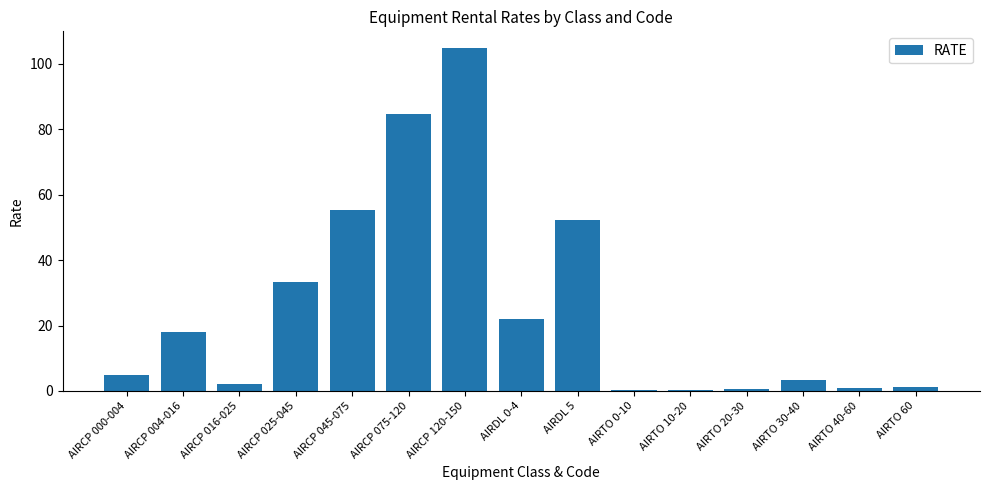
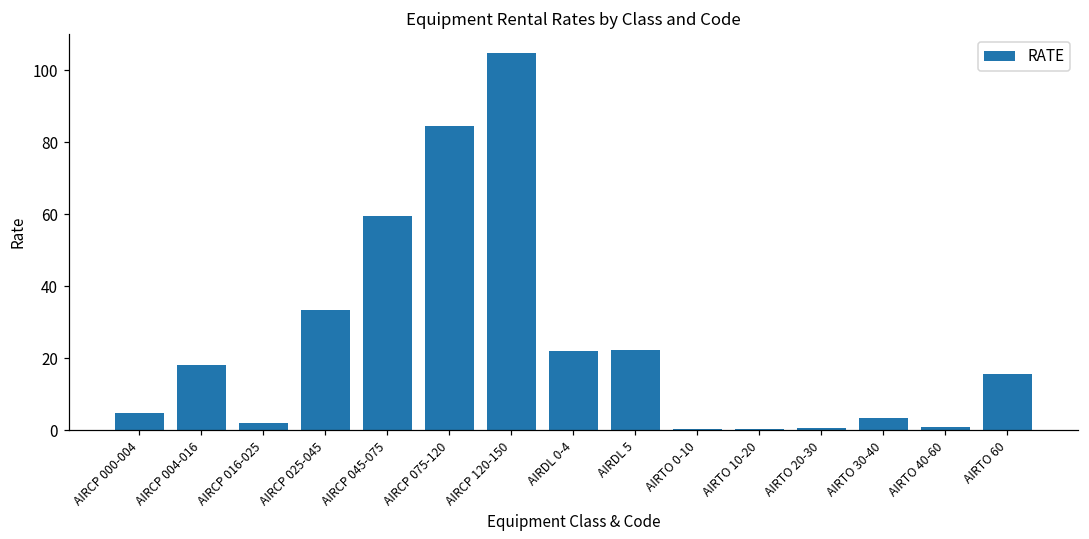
  {
    "AIRCP 000-004": 5,
    "AIRCP 004-016": 18,
    "AIRCP 016-025": 2,
    "AIRCP 025-045": 33,
-   "AIRCP 045-075": 55,
+   "AIRCP 045-075": 60,
    "AIRCP 075-120": 85,
    "AIRCP 120-150": 105,
    "AIRDL 0-4": 22,
-   "AIRDL 5": 52,
+   "AIRDL 5": 22,
    "AIRTO 30-40": 3,
    "AIRTO 40-60": 1,
-   "AIRTO 60": 1
+   "AIRTO 60": 16
  }
